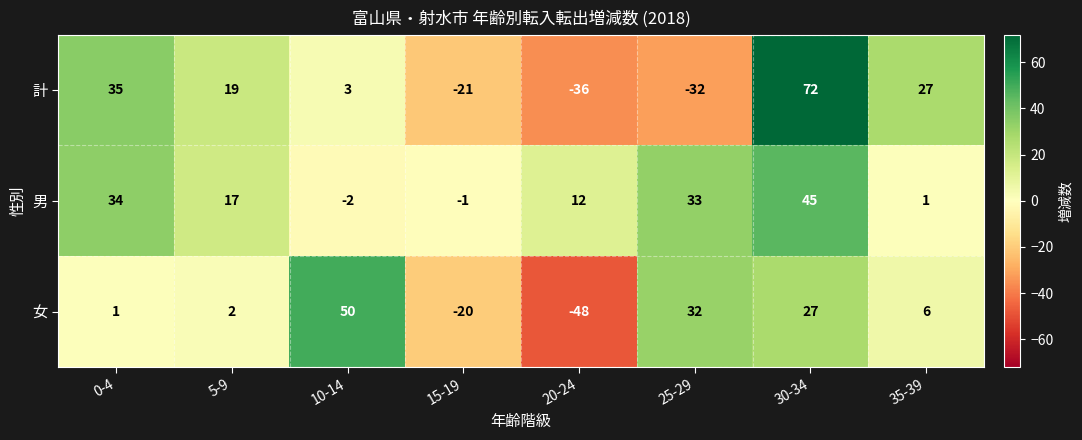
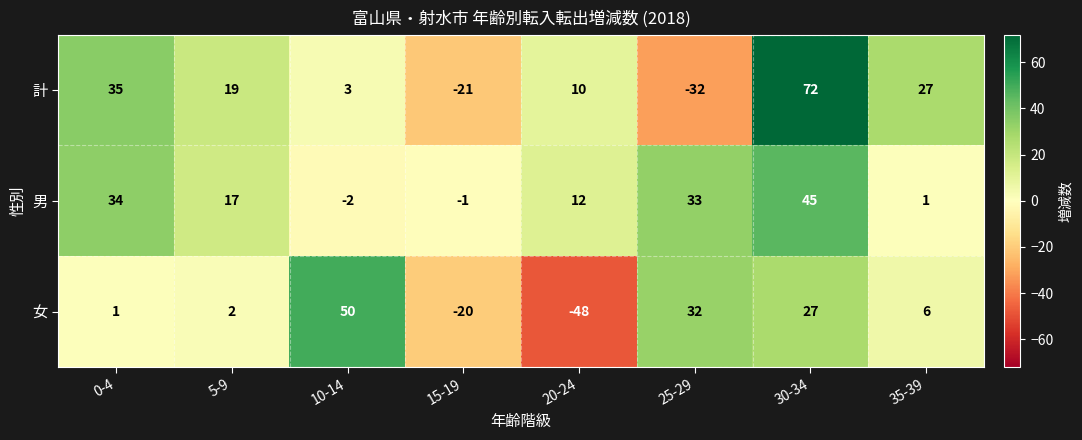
  {
    "計": {
      "0-4": 35,
      "5-9": 19,
      "10-14": 3,
      "15-19": -21,
-     "20-24": -36,
+     "20-24": 10,
      "25-29": -32,
      "30-34": 72,
      "35-39": 27
    },
    "男": {
      "0-4": 34,
      "5-9": 17,
      "10-14": -2,
      "15-19": -1,
      "20-24": 12,
      "25-29": 33,
      "30-34": 45,
      "35-39": 1
    },
    "女": {
      "0-4": 1,
      "5-9": 2,
      "10-14": 50,
      "15-19": -20,
      "20-24": -48,
      "25-29": 32,
      "30-34": 27,
      "35-39": 6
    }
  }
